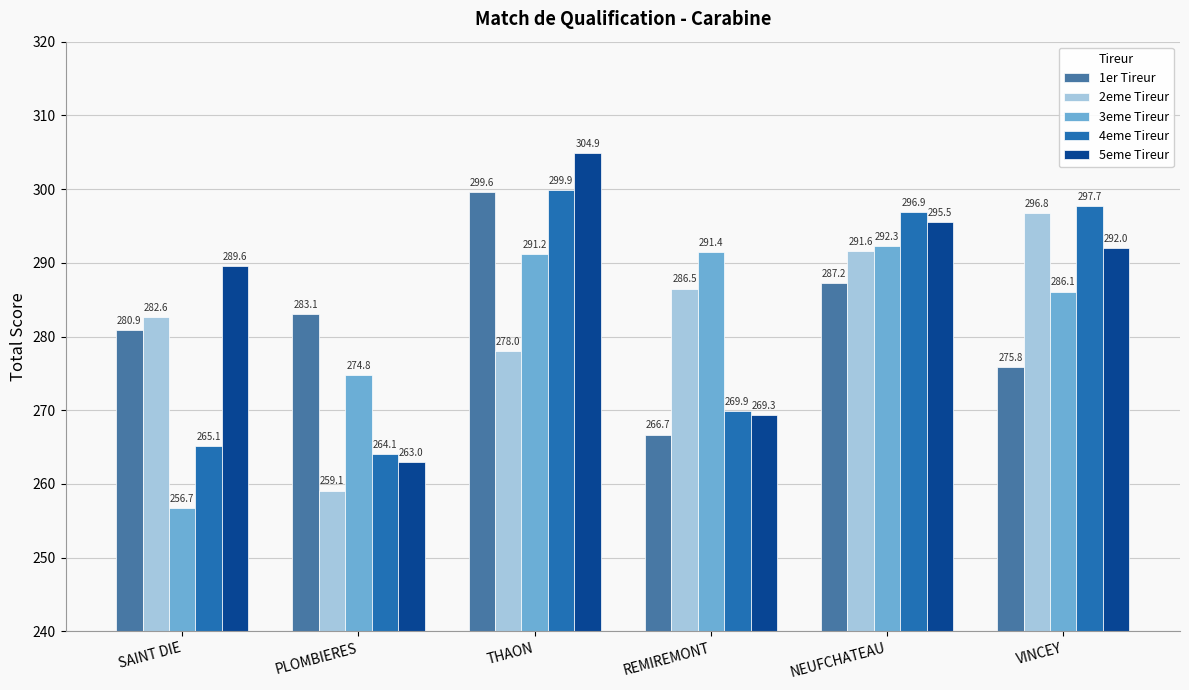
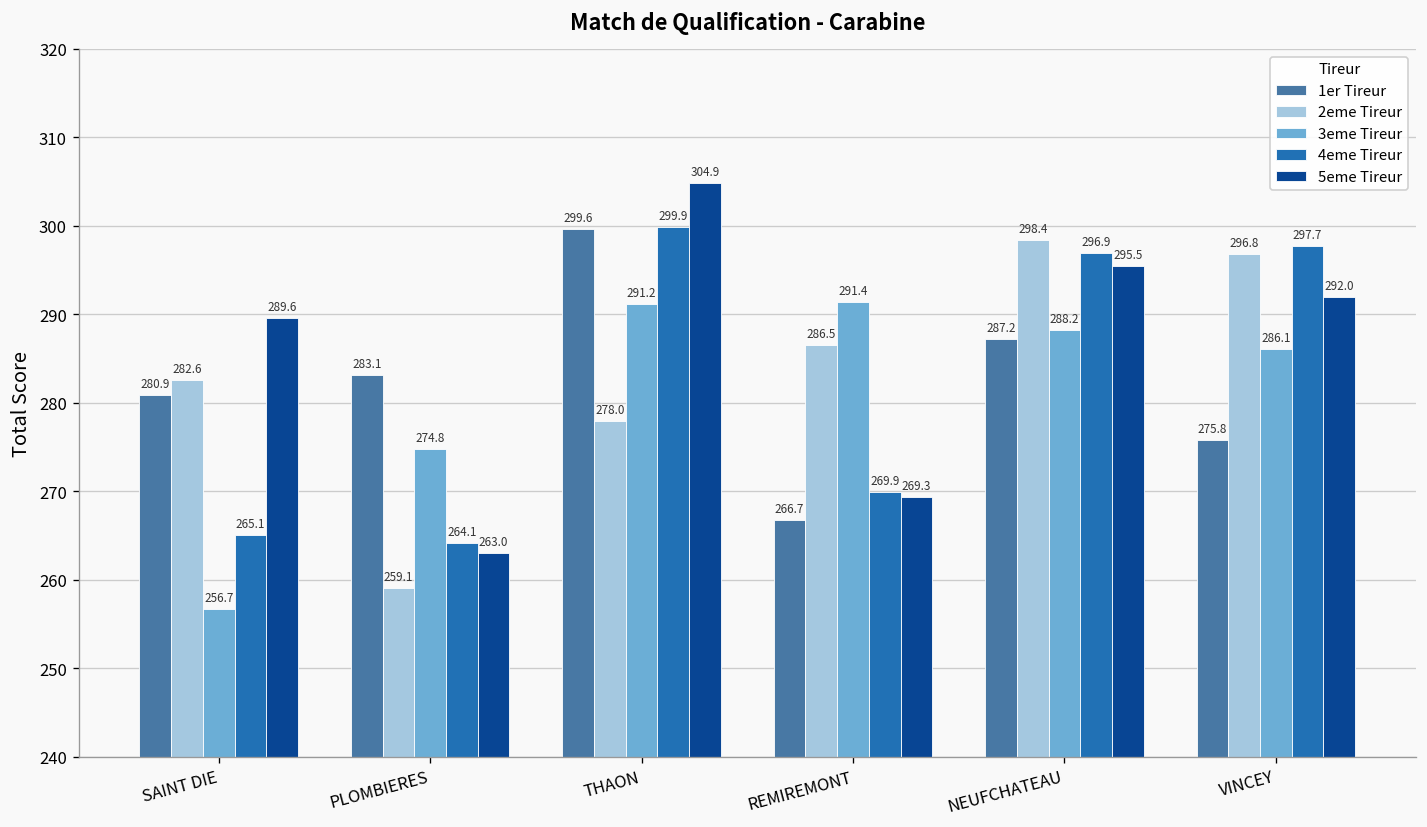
  {
    "2eme Tireur": {
      "SAINT DIE": 282.6,
      "PLOMBIERES": 259.1,
      "THAON": 278.0,
      "REMIREMONT": 286.5,
-     "NEUFCHATEAU": 291.6,
+     "NEUFCHATEAU": 298.4,
      "VINCEY": 296.8
    },
    "3eme Tireur": {
      "SAINT DIE": 256.7,
      "PLOMBIERES": 274.8,
      "THAON": 291.2,
      "REMIREMONT": 291.4,
-     "NEUFCHATEAU": 292.3,
+     "NEUFCHATEAU": 288.2,
      "VINCEY": 286.1
    },
    "5eme Tireur": {
      "SAINT DIE": 289.6,
      "PLOMBIERES": 263.0,
      "THAON": 304.9,
      "REMIREMONT": 269.3,
      "NEUFCHATEAU": 295.5,
      "VINCEY": 292.0
    }
  }
